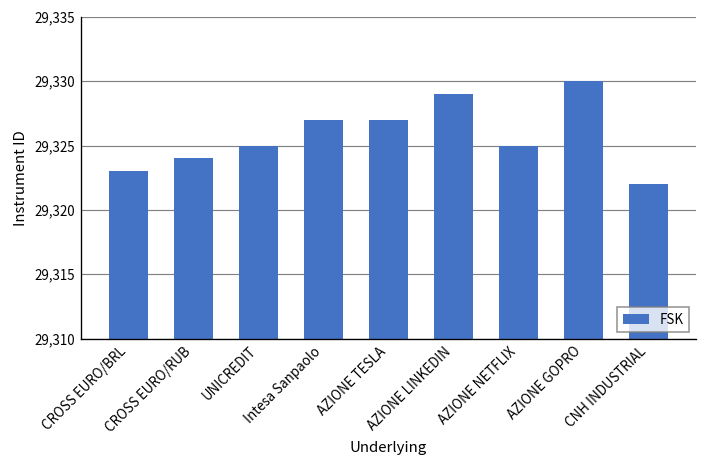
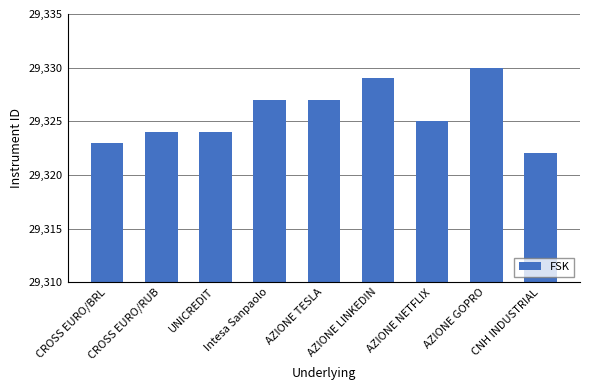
  {
    "CROSS EURO/BRL": "29,323",
    "CROSS EURO/RUB": "29,324",
-   "UNICREDIT": "29,325",
+   "UNICREDIT": "29,324",
    "Intesa Sanpaolo": "29,327",
    "AZIONE TESLA": "29,327",
    "AZIONE LINKEDIN": "29,329",
    "AZIONE NETFLIX": "29,325",
    "AZIONE GOPRO": "29,330",
    "CNH INDUSTRIAL": "29,322"
  }
